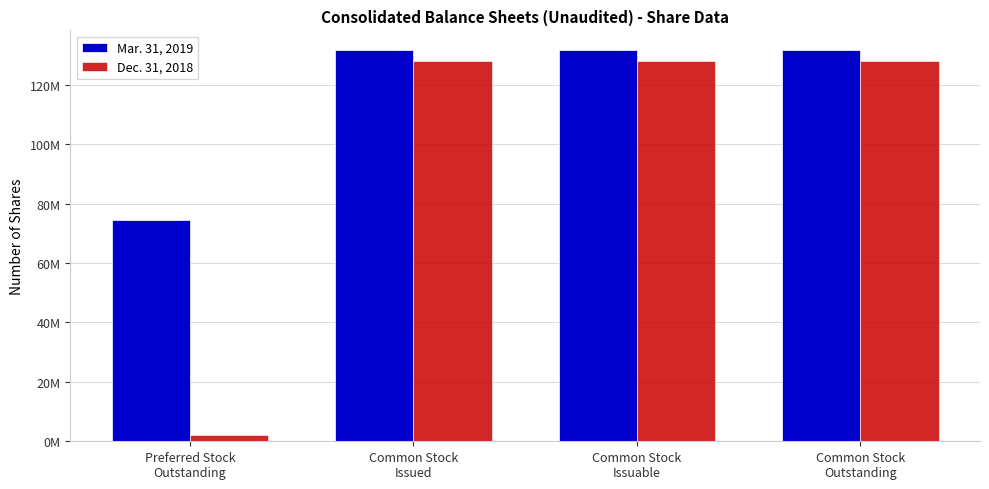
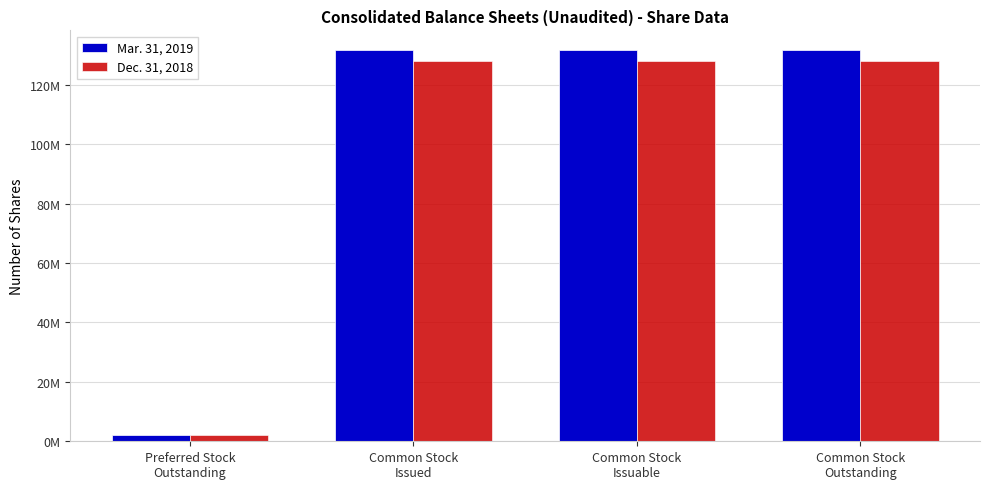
  {
    "Mar. 31, 2019": {
-     "Preferred Stock Outstanding": 75000000,
+     "Preferred Stock Outstanding": 2000000,
      "Common Stock Issued": 132000000,
      "Common Stock Issuable": 132000000,
      "Common Stock Outstanding": 132000000
    },
    "Dec. 31, 2018": {
      "Preferred Stock Outstanding": 2000000,
      "Common Stock Issued": 128000000,
      "Common Stock Issuable": 128000000,
      "Common Stock Outstanding": 128000000
    }
  }
